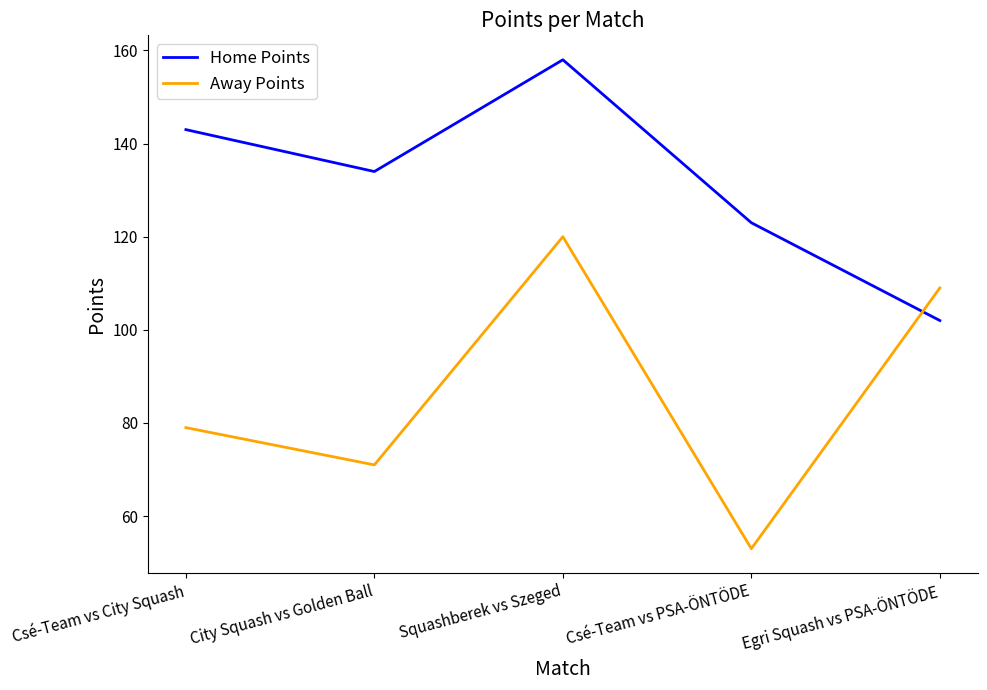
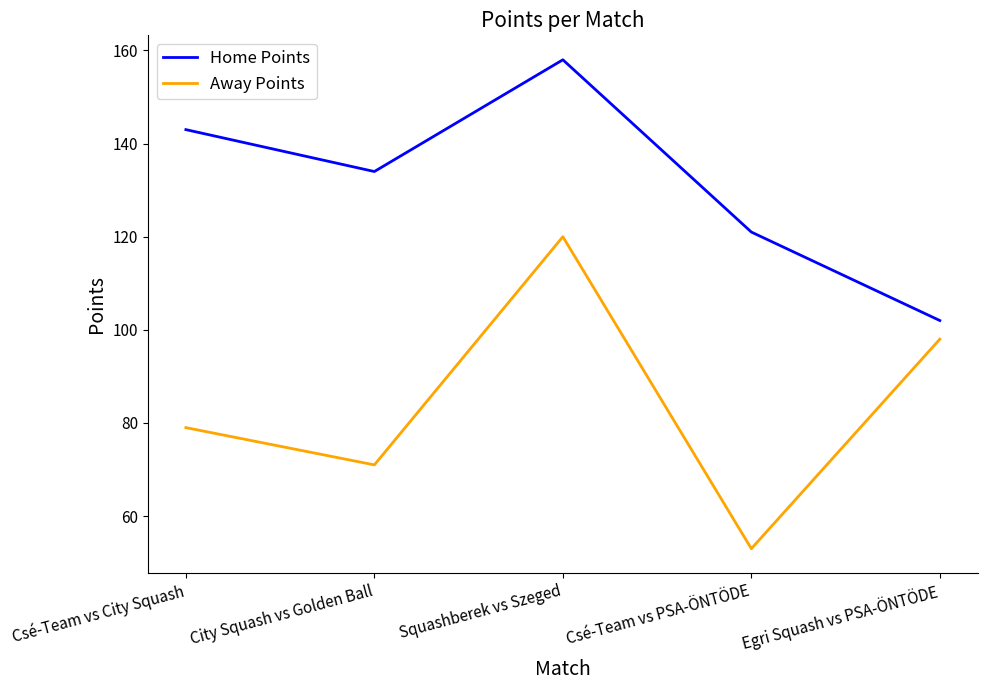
  {
    "Home Points": {
      "Csé-Team vs City Squash": 143,
      "City Squash vs Golden Ball": 134,
      "Squashberek vs Szeged": 158,
-     "Csé-Team vs PSA-ÖNTÖDE": 123,
+     "Csé-Team vs PSA-ÖNTÖDE": 121,
      "Egri Squash vs PSA-ÖNTÖDE": 102
    },
    "Away Points": {
      "Csé-Team vs City Squash": 79,
      "City Squash vs Golden Ball": 71,
      "Squashberek vs Szeged": 120,
      "Csé-Team vs PSA-ÖNTÖDE": 53,
-     "Egri Squash vs PSA-ÖNTÖDE": 109
+     "Egri Squash vs PSA-ÖNTÖDE": 98
    }
  }
